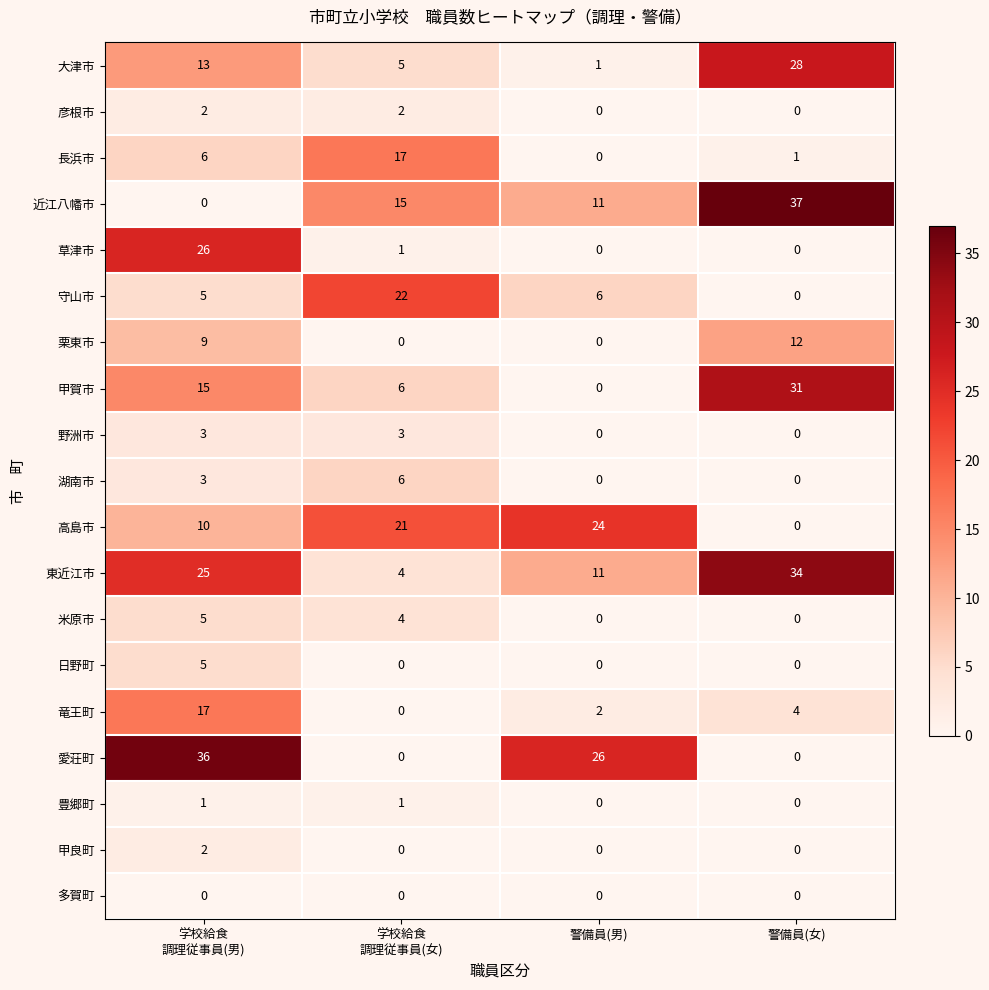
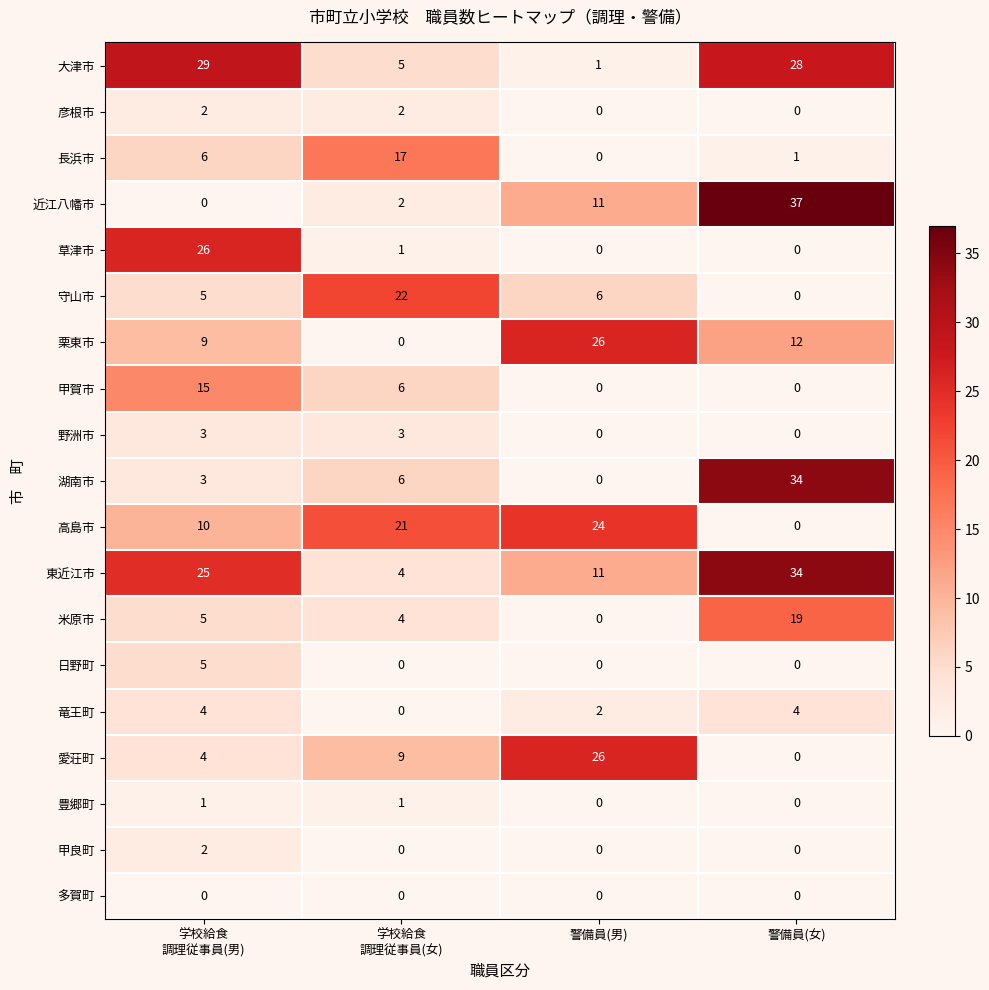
  {
    "大津市": {
-     "学校給食 調理従事員(男)": 13,
+     "学校給食 調理従事員(男)": 29,
      "学校給食 調理従事員(女)": 5,
      "警備員(男)": 1,
      "警備員(女)": 28
    },
    "彦根市": {
      "学校給食 調理従事員(男)": 2,
      "学校給食 調理従事員(女)": 2,
      "警備員(男)": 0,
      "警備員(女)": 0
    },
    "長浜市": {
      "学校給食 調理従事員(男)": 6,
      "学校給食 調理従事員(女)": 17,
      "警備員(男)": 0,
      "警備員(女)": 1
    },
    "近江八幡市": {
      "学校給食 調理従事員(男)": 0,
-     "学校給食 調理従事員(女)": 15,
+     "学校給食 調理従事員(女)": 2,
      "警備員(男)": 11,
      "警備員(女)": 37
    },
    "草津市": {
      "学校給食 調理従事員(男)": 26,
      "学校給食 調理従事員(女)": 1,
      "警備員(男)": 0,
      "警備員(女)": 0
    },
    "守山市": {
      "学校給食 調理従事員(男)": 5,
      "学校給食 調理従事員(女)": 22,
      "警備員(男)": 6,
      "警備員(女)": 0
    },
    "栗東市": {
      "学校給食 調理従事員(男)": 9,
      "学校給食 調理従事員(女)": 0,
-     "警備員(男)": 0,
+     "警備員(男)": 26,
      "警備員(女)": 12
    },
    "甲賀市": {
      "学校給食 調理従事員(男)": 15,
      "学校給食 調理従事員(女)": 6,
      "警備員(男)": 0,
-     "警備員(女)": 31
+     "警備員(女)": 0
    },
    "野洲市": {
      "学校給食 調理従事員(男)": 3,
      "学校給食 調理従事員(女)": 3,
      "警備員(男)": 0,
      "警備員(女)": 0
    },
    "湖南市": {
      "学校給食 調理従事員(男)": 3,
      "学校給食 調理従事員(女)": 6,
      "警備員(男)": 0,
-     "警備員(女)": 0
+     "警備員(女)": 34
    },
    "高島市": {
      "学校給食 調理従事員(男)": 10,
      "学校給食 調理従事員(女)": 21,
      "警備員(男)": 24,
      "警備員(女)": 0
    },
    "東近江市": {
      "学校給食 調理従事員(男)": 25,
      "学校給食 調理従事員(女)": 4,
      "警備員(男)": 11,
      "警備員(女)": 34
    },
    "米原市": {
      "学校給食 調理従事員(男)": 5,
      "学校給食 調理従事員(女)": 4,
      "警備員(男)": 0,
-     "警備員(女)": 0
+     "警備員(女)": 19
    },
    "日野町": {
      "学校給食 調理従事員(男)": 5,
      "学校給食 調理従事員(女)": 0,
      "警備員(男)": 0,
      "警備員(女)": 0
    },
    "竜王町": {
-     "学校給食 調理従事員(男)": 17,
+     "学校給食 調理従事員(男)": 4,
      "学校給食 調理従事員(女)": 0,
      "警備員(男)": 2,
      "警備員(女)": 4
    },
    "愛荘町": {
-     "学校給食 調理従事員(男)": 36,
-     "学校給食 調理従事員(女)": 0,
+     "学校給食 調理従事員(男)": 4,
+     "学校給食 調理従事員(女)": 9,
      "警備員(男)": 26,
      "警備員(女)": 0
    },
    "豊郷町": {
      "学校給食 調理従事員(男)": 1,
      "学校給食 調理従事員(女)": 1,
      "警備員(男)": 0,
      "警備員(女)": 0
    },
    "甲良町": {
      "学校給食 調理従事員(男)": 2,
      "学校給食 調理従事員(女)": 0,
      "警備員(男)": 0,
      "警備員(女)": 0
    },
    "多賀町": {
      "学校給食 調理従事員(男)": 0,
      "学校給食 調理従事員(女)": 0,
      "警備員(男)": 0,
      "警備員(女)": 0
    }
  }
